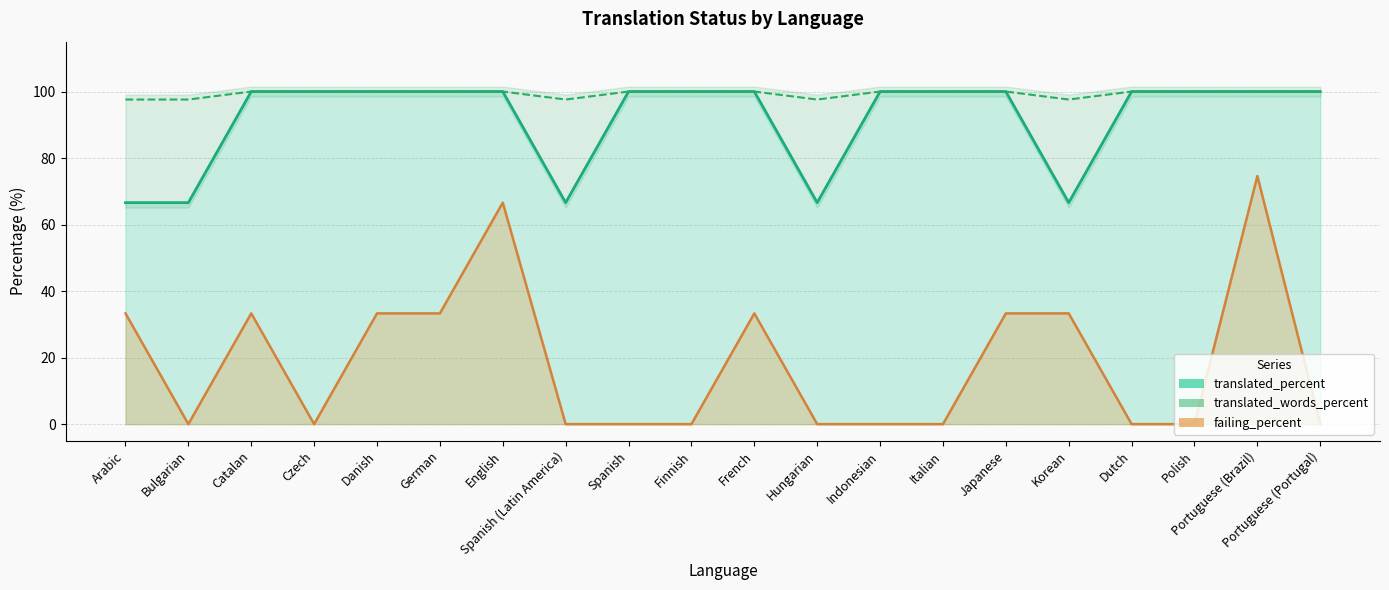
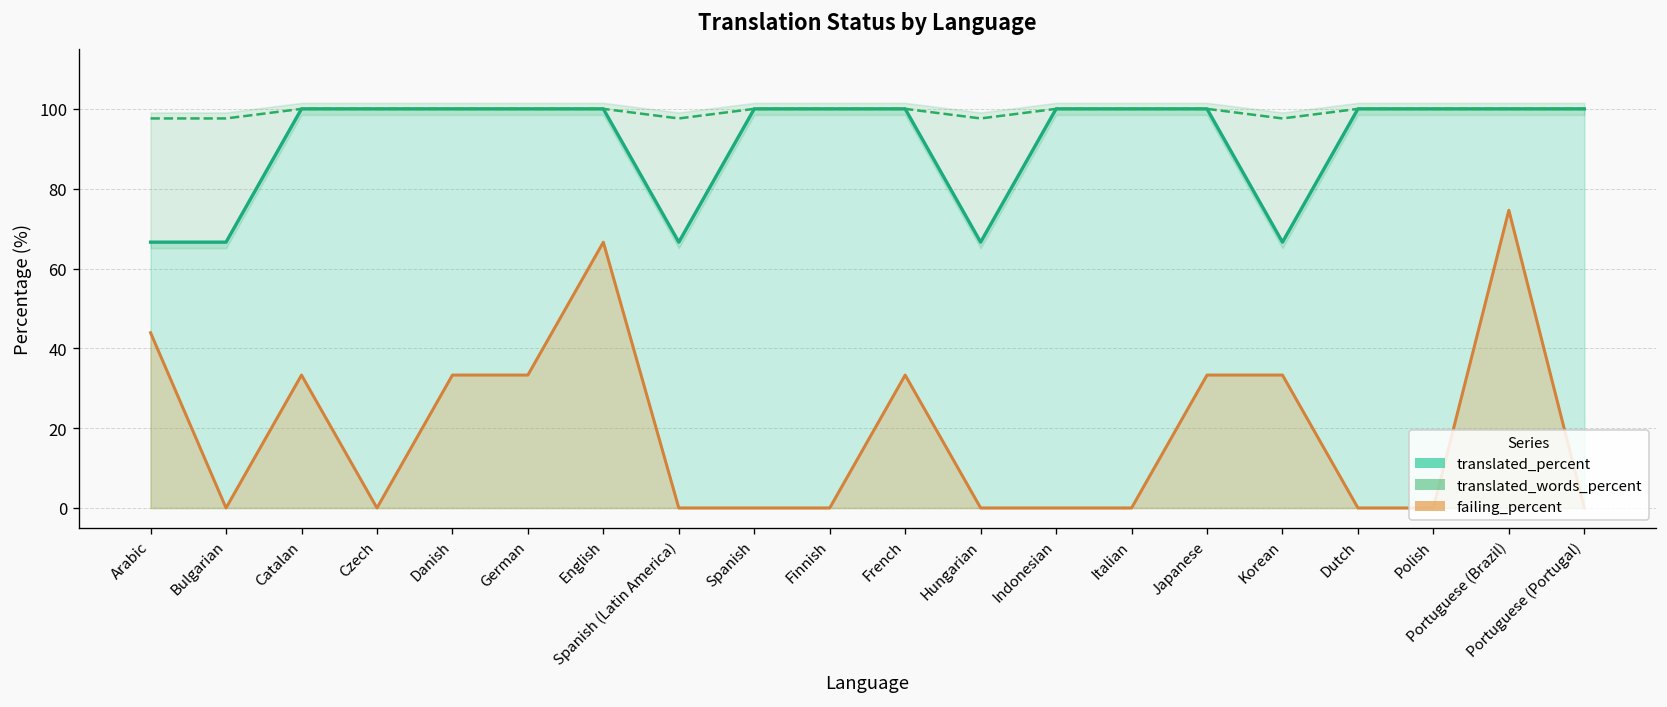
  {
    "failing_percent": {
-     "Arabic": 33,
+     "Arabic": 44,
      "Bulgarian": 0,
      "Catalan": 33,
      "Czech": 0,
      "Danish": 33,
      "German": 33,
      "English": 67,
      "Spanish (Latin America)": 0,
      "Spanish": 0,
      "Finnish": 0,
      "French": 33,
      "Hungarian": 0,
      "Indonesian": 0,
      "Italian": 0,
      "Japanese": 33,
      "Korean": 33,
      "Dutch": 0,
      "Portuguese (Brazil)": 75
    }
  }
